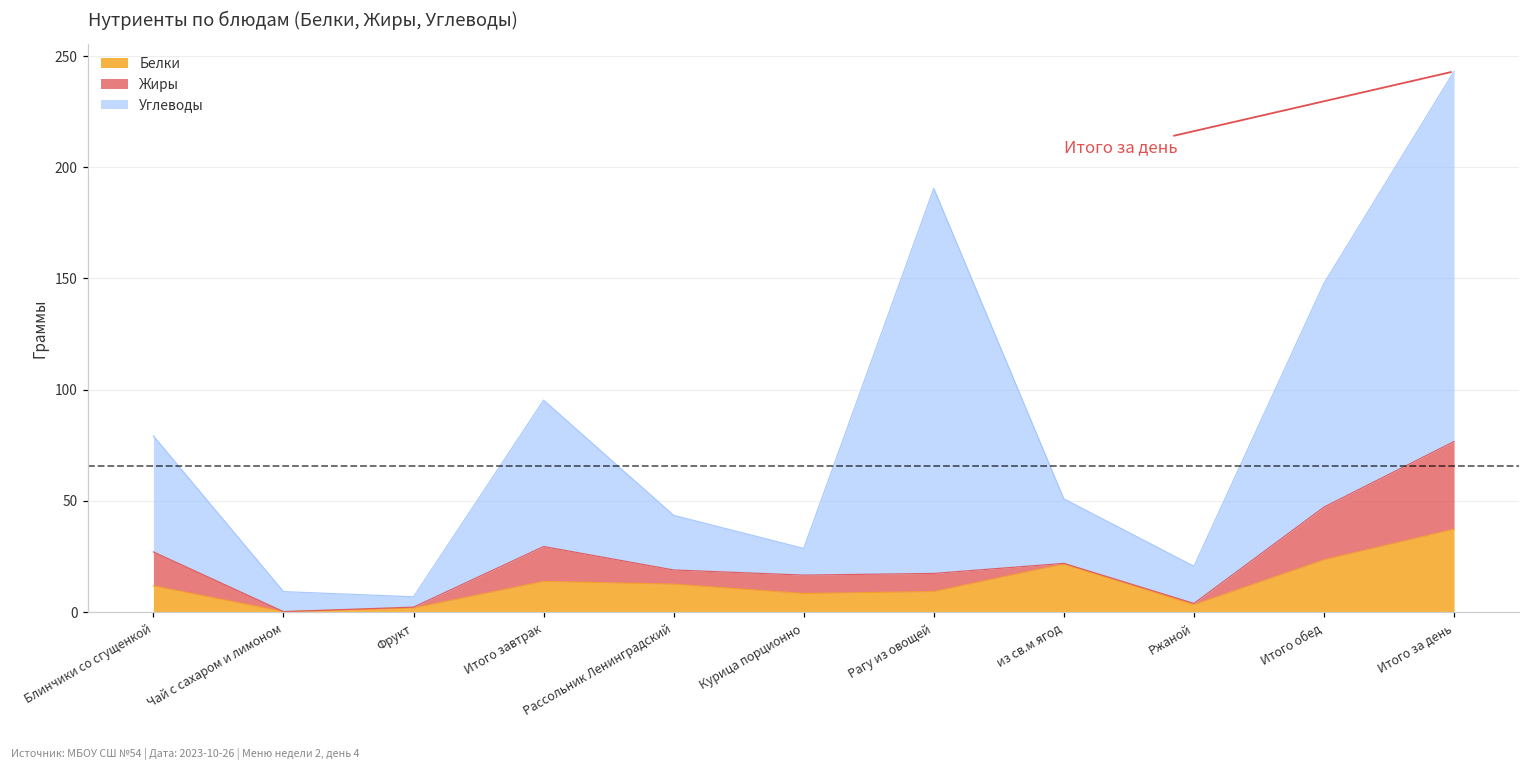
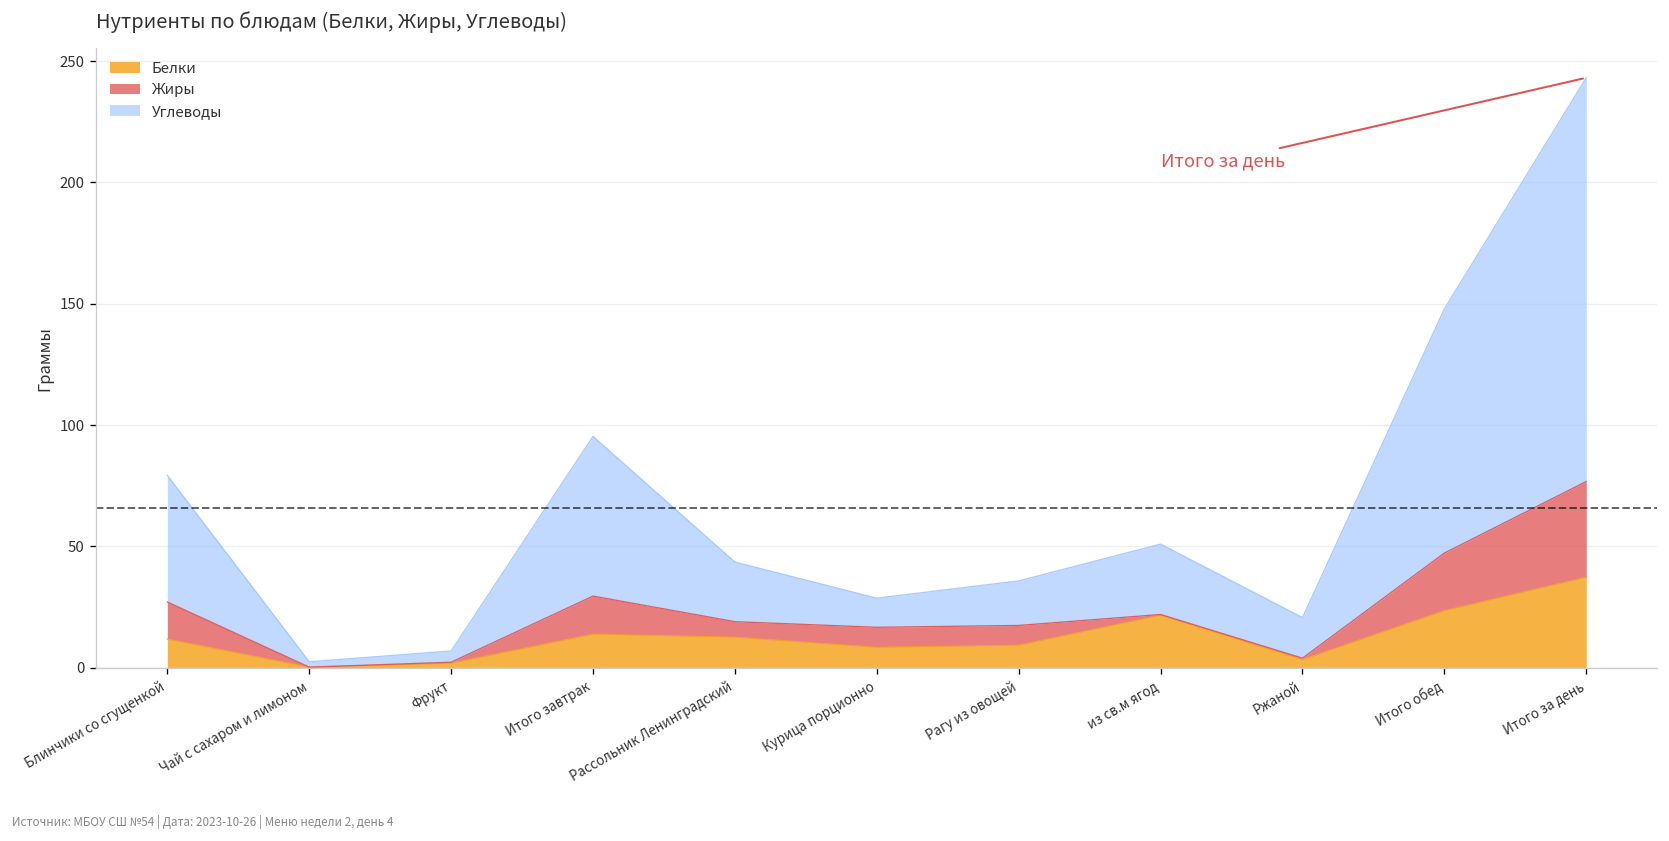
  {
    "Белки": {
      "Блинчики со сгущенкой": 12,
      "Итого завтрак": 14,
      "Рассольник Ленинградский": 13,
      "Курица порционно": 8,
      "Рагу из овощей": 9,
      "Итого обед": 23,
      "Итого за день": 37
    },
    "Жиры": {
      "Блинчики со сгущенкой": 15,
      "Итого завтрак": 16,
      "Рассольник Ленинградский": 6,
      "Курица порционно": 8,
      "Рагу из овощей": 8,
      "Итого обед": 24,
      "Итого за день": 39
    },
    "Углеводы": {
      "Блинчики со сгущенкой": 52,
-     "Чай с сахаром и лимоном": 9,
+     "Чай с сахаром и лимоном": 2,
      "Фрукт": 5,
      "Итого завтрак": 66,
      "Рассольник Ленинградский": 25,
      "Курица порционно": 12,
-     "Рагу из овощей": 173,
+     "Рагу из овощей": 18,
      "из св.м ягод": 29,
      "Ржаной": 17,
      "Итого обед": 101,
      "Итого за день": 166
    }
  }
